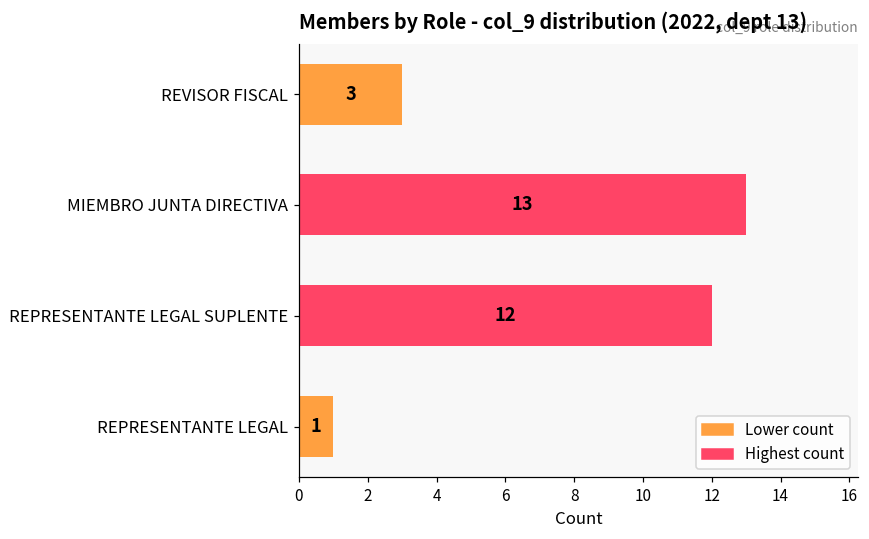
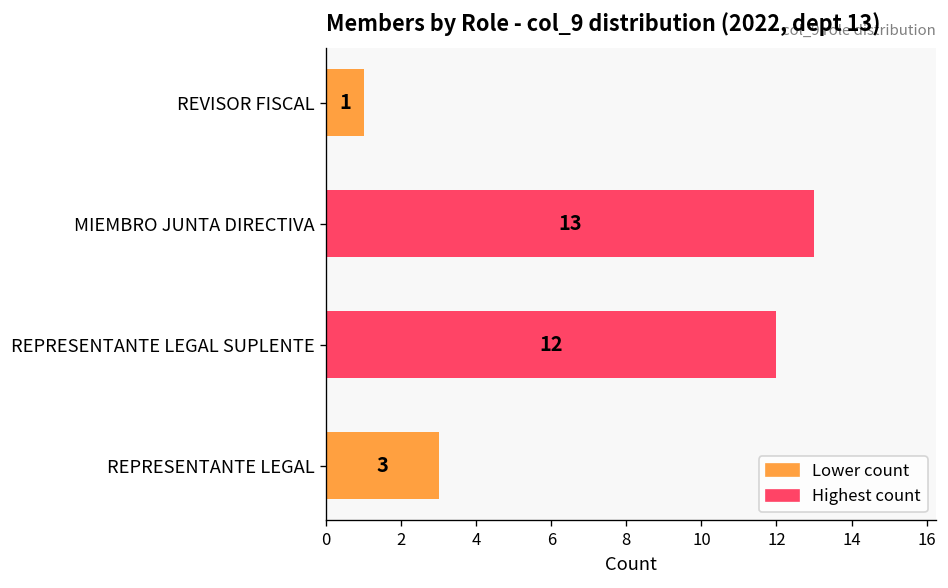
  {
-   "REVISOR FISCAL": 3,
+   "REVISOR FISCAL": 1,
    "MIEMBRO JUNTA DIRECTIVA": 13,
    "REPRESENTANTE LEGAL SUPLENTE": 12,
-   "REPRESENTANTE LEGAL": 1
+   "REPRESENTANTE LEGAL": 3
  }
